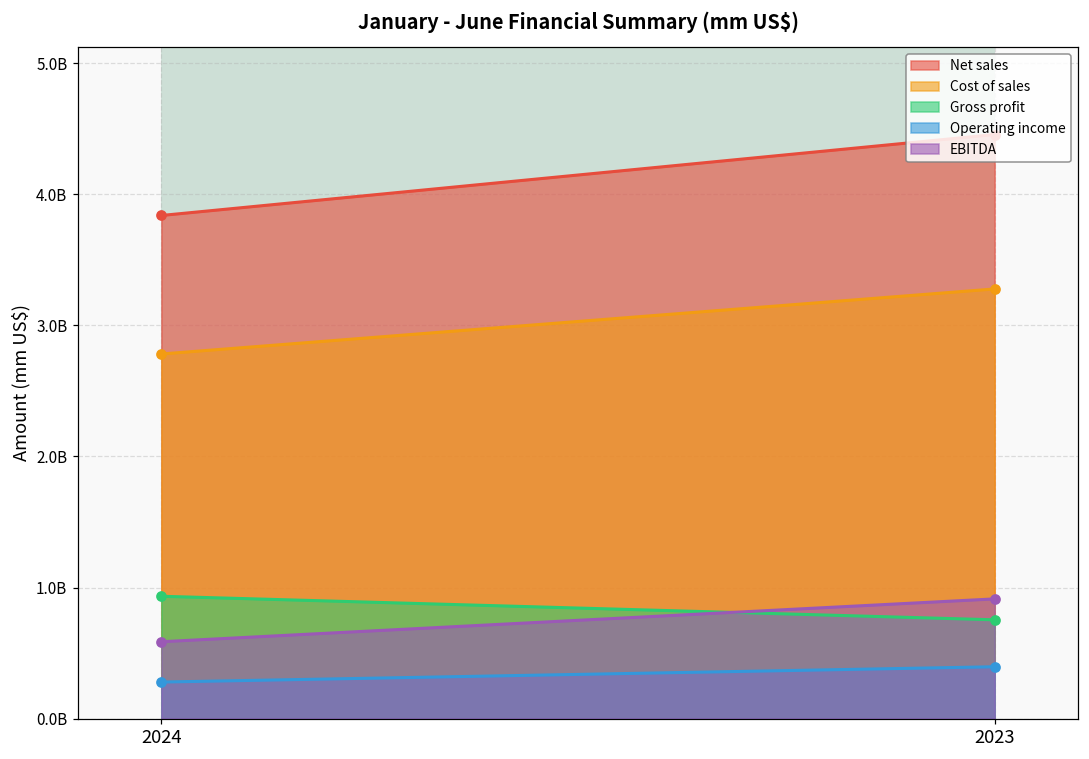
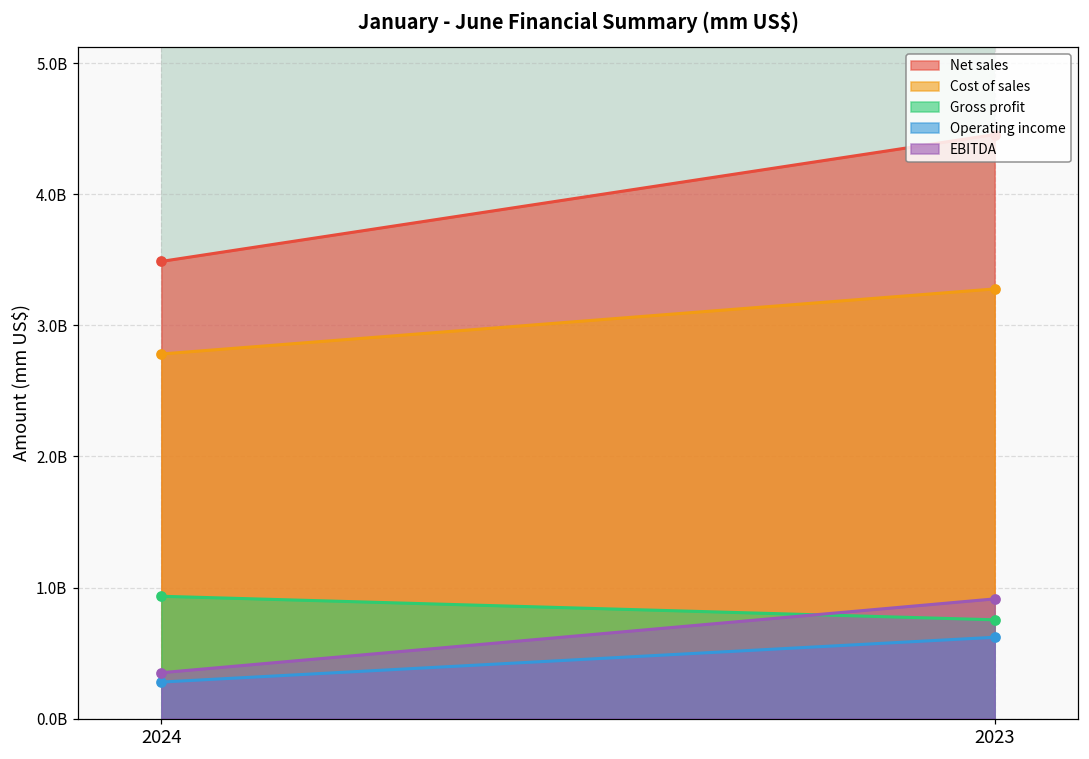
  {
    "Net sales": {
-     "2024": 3840000000
+     "2024": 3490000000
    },
    "Cost of sales": {
      "2024": 2780000000,
      "2023": 3280000000
    },
    "Gross profit": {
      "2024": 930000000,
      "2023": 750000000
    },
    "Operating income": {
      "2024": 280000000,
-     "2023": 400000000
+     "2023": 620000000
    },
    "EBITDA": {
-     "2024": 590000000,
+     "2024": 350000000,
      "2023": 910000000
    }
  }
